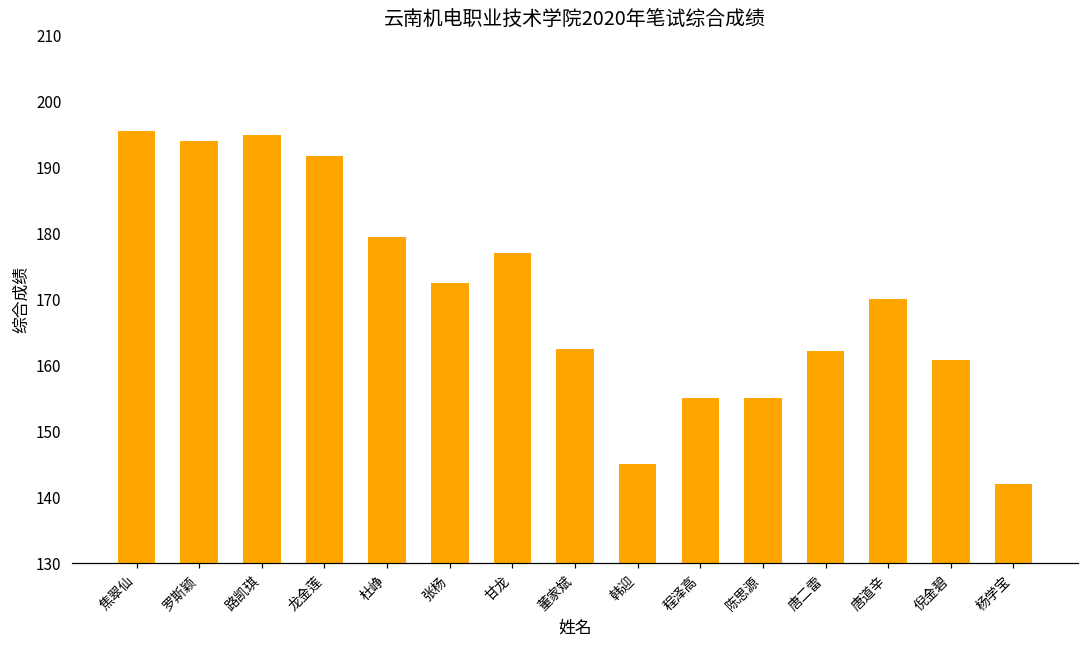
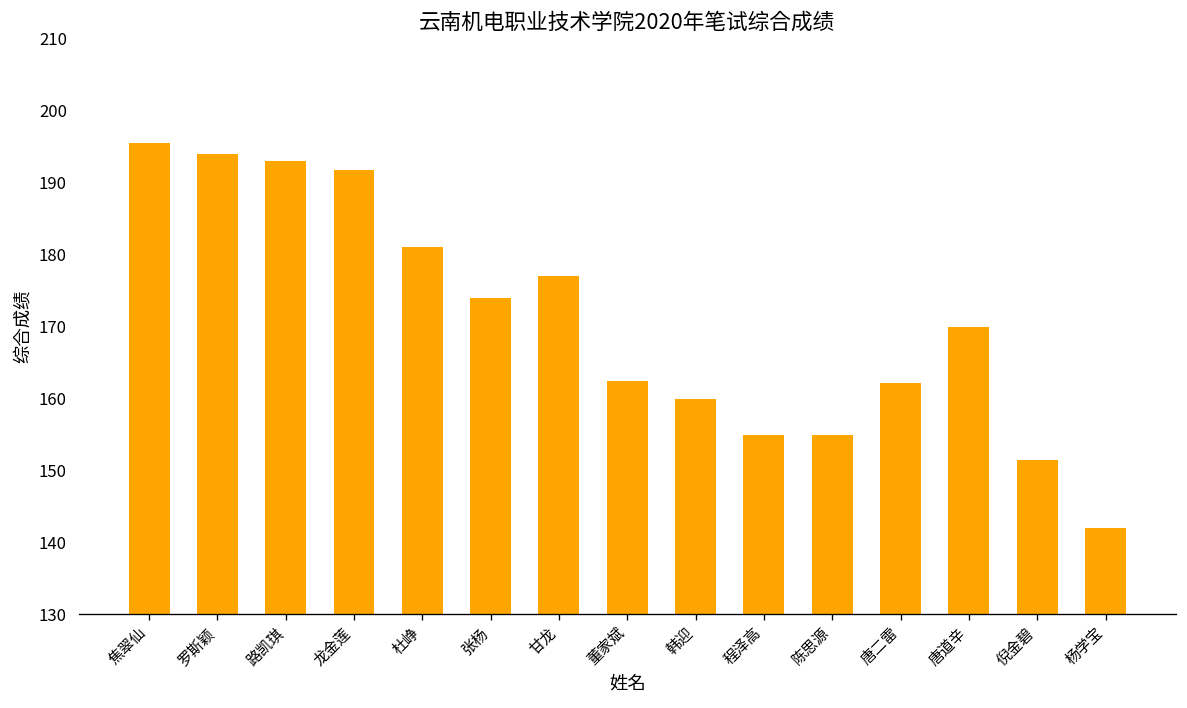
  {
    "焦翠仙": 196,
    "罗斯颖": 194,
-   "路凯琪": 195,
+   "路凯琪": 193,
    "龙金莲": 192,
-   "杜峥": 180,
-   "张杨": 173,
+   "杜峥": 181,
+   "张杨": 174,
    "甘龙": 177,
    "董家斌": 163,
-   "韩迎": 145,
+   "韩迎": 160,
    "程泽高": 155,
    "陈思源": 155,
    "唐二雷": 162,
    "唐道辛": 170,
-   "倪金碧": 161,
+   "倪金碧": 152,
    "杨学宝": 142
  }
